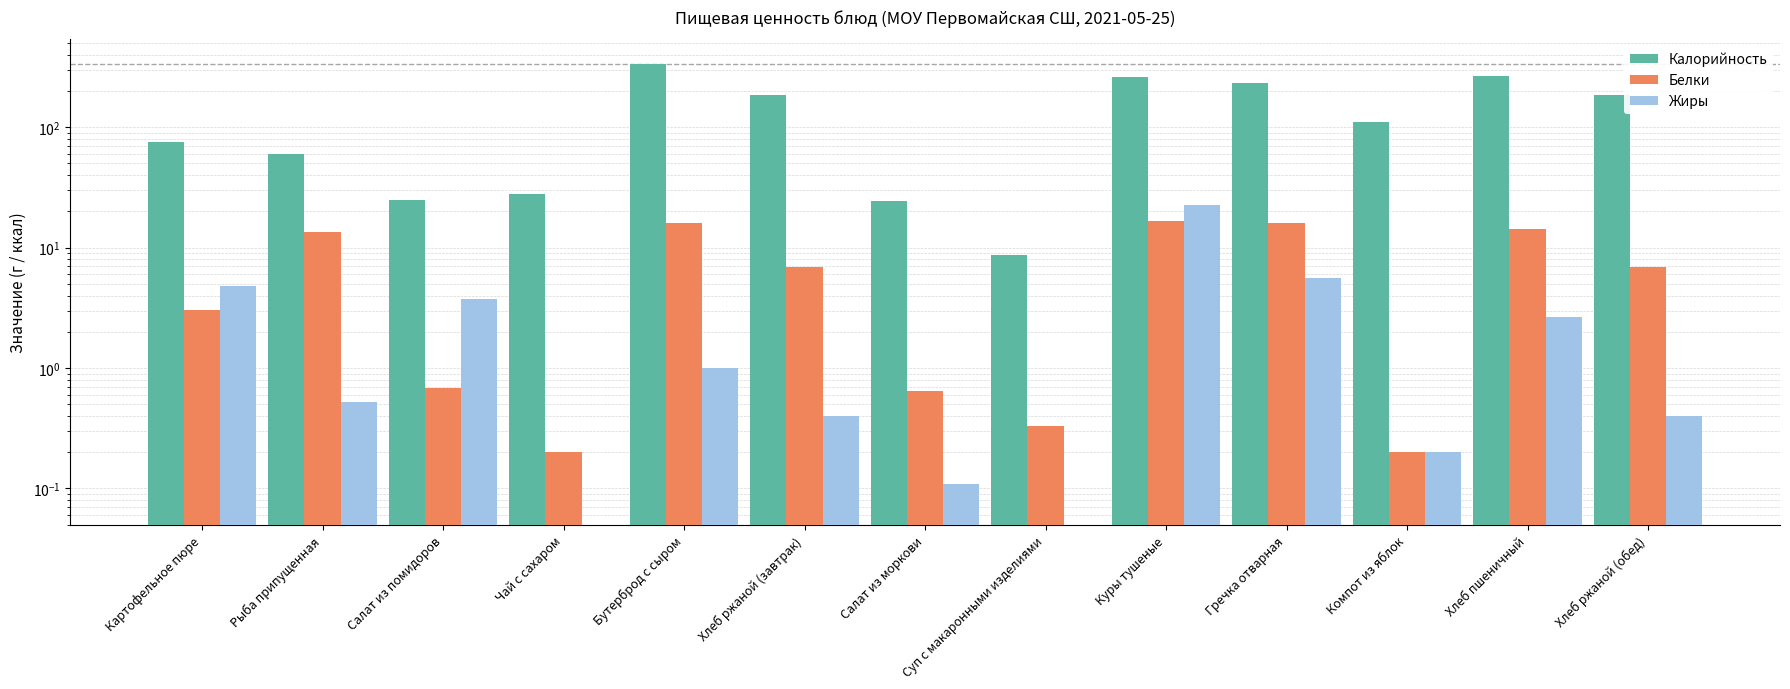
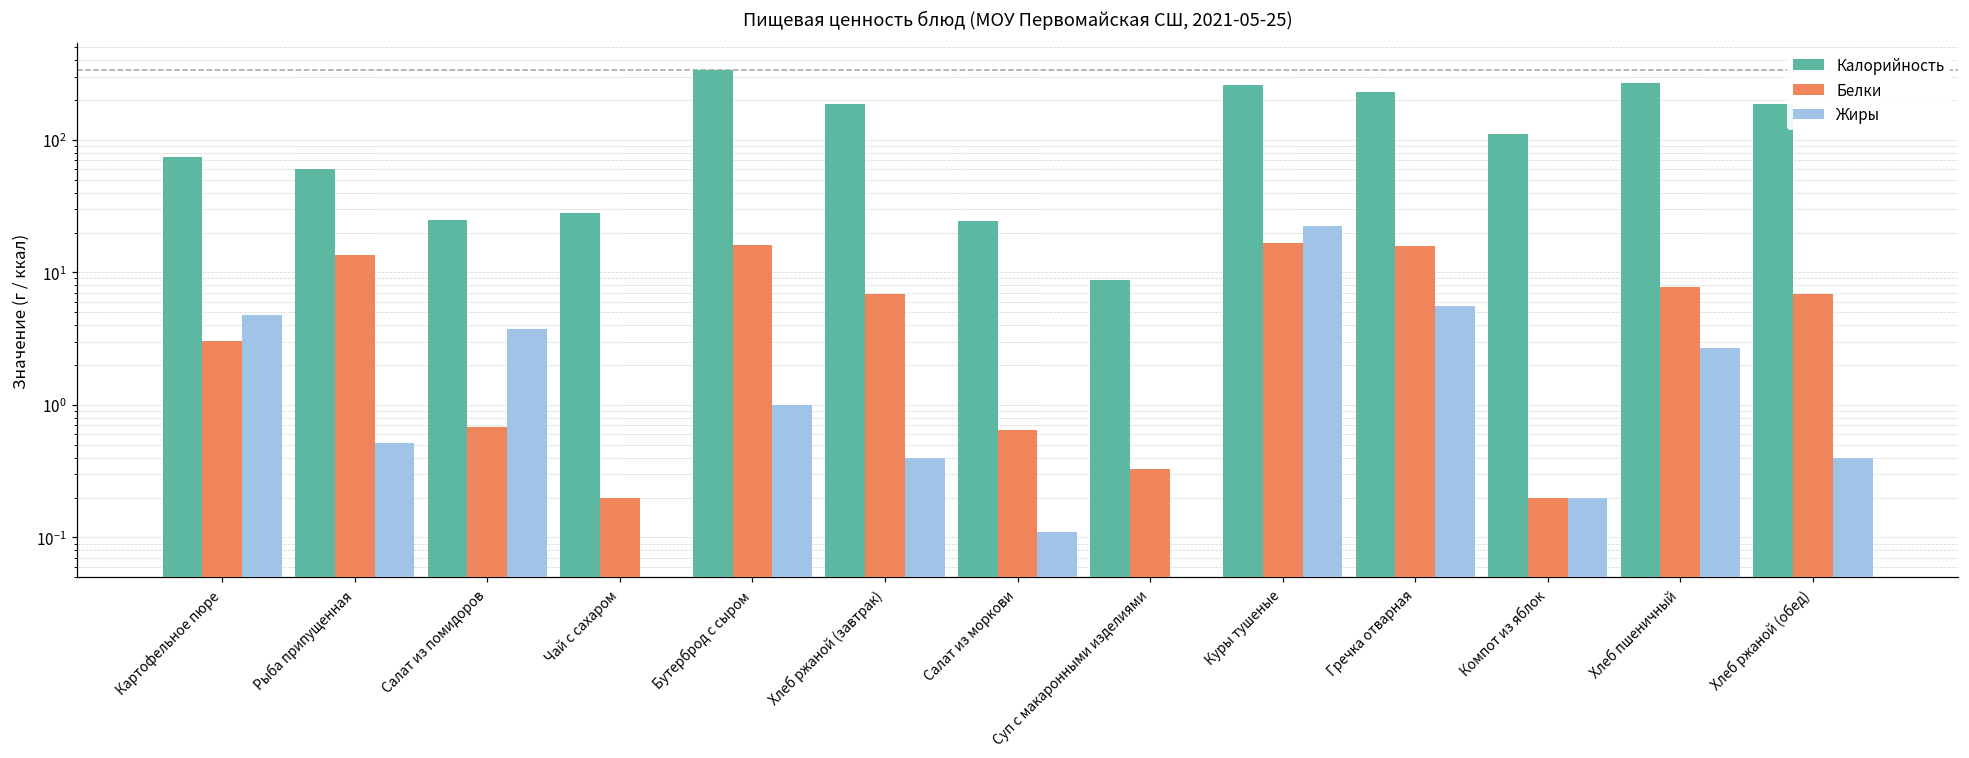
  {
    "Калорийность": {
      "Картофельное пюре": 70,
      "Рыба припущенная": 60,
      "Салат из помидоров": 25,
      "Чай с сахаром": 28,
      "Бутерброд с сыром": 340,
      "Хлеб ржаной (завтрак)": 190,
      "Салат из моркови": 24,
      "Суп с макаронными изделиями": 9,
      "Куры тушеные": 260,
      "Гречка отварная": 230,
      "Компот из яблок": 110,
      "Хлеб пшеничный": 270,
      "Хлеб ржаной (обед)": 190
    },
    "Белки": {
      "Картофельное пюре": 3,
      "Рыба припущенная": 14,
      "Салат из помидоров": 0.7,
      "Чай с сахаром": 0.20,
      "Бутерброд с сыром": 16,
      "Хлеб ржаной (завтрак)": 7,
      "Салат из моркови": 0.7,
      "Суп с макаронными изделиями": 0.33,
      "Куры тушеные": 17,
      "Гречка отварная": 16,
      "Компот из яблок": 0.20,
-     "Хлеб пшеничный": 14,
+     "Хлеб пшеничный": 8,
      "Хлеб ржаной (обед)": 7
    },
    "Жиры": {
      "Картофельное пюре": 5,
      "Рыба припущенная": 0.52,
      "Салат из помидоров": 3.7,
      "Бутерброд с сыром": 1,
      "Хлеб ржаной (завтрак)": 0.40,
      "Салат из моркови": 0.11,
      "Куры тушеные": 22,
      "Гречка отварная": 6,
      "Компот из яблок": 0.20,
      "Хлеб пшеничный": 2.7,
      "Хлеб ржаной (обед)": 0.40
    }
  }
